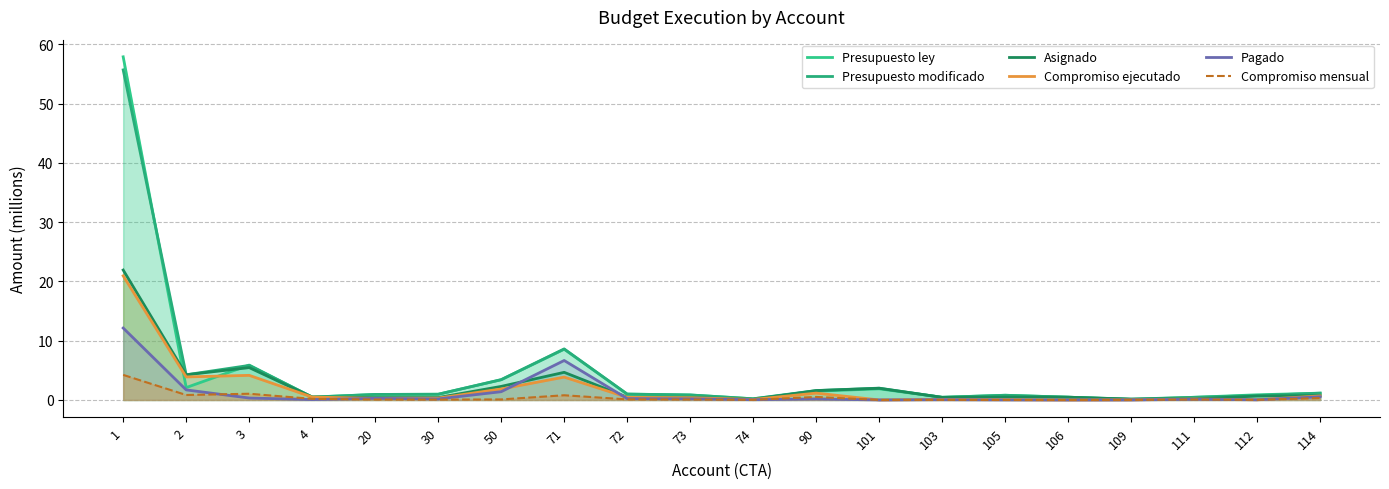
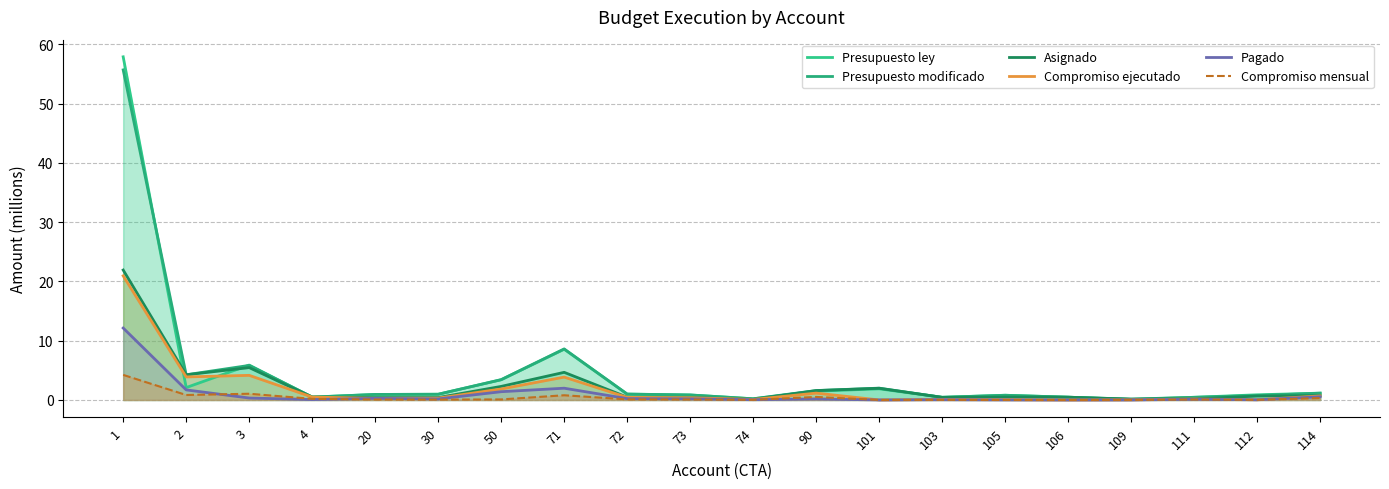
  {
    "Pagado": {
      "1": 12,
      "3": 0,
      "50": 1,
-     "71": 7
+     "71": 2
    }
  }
